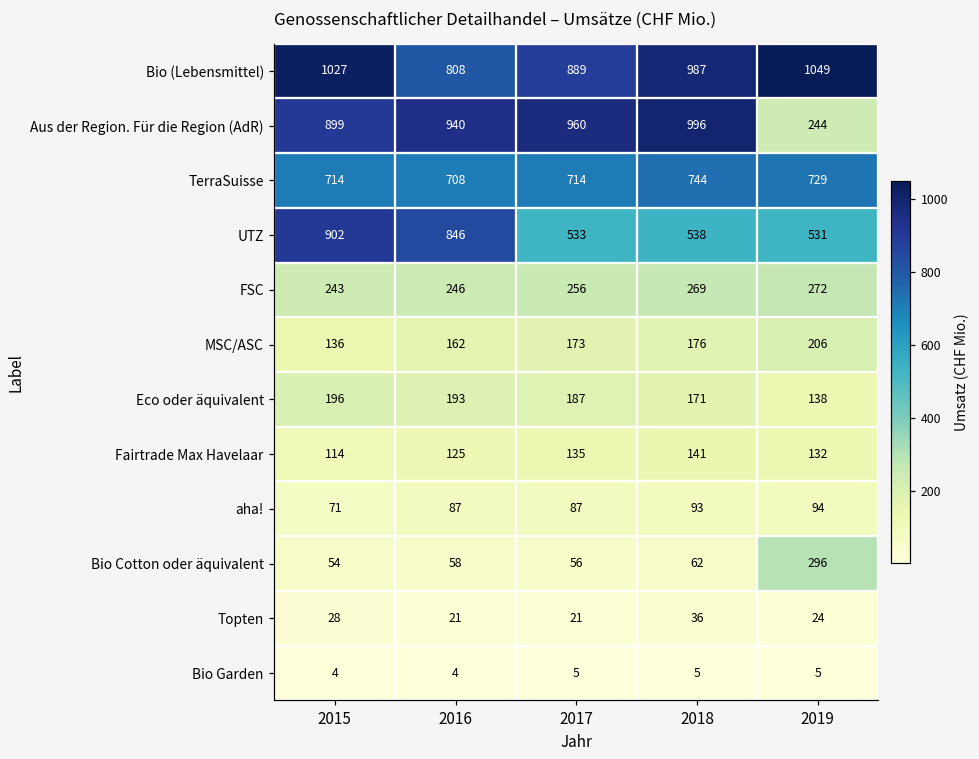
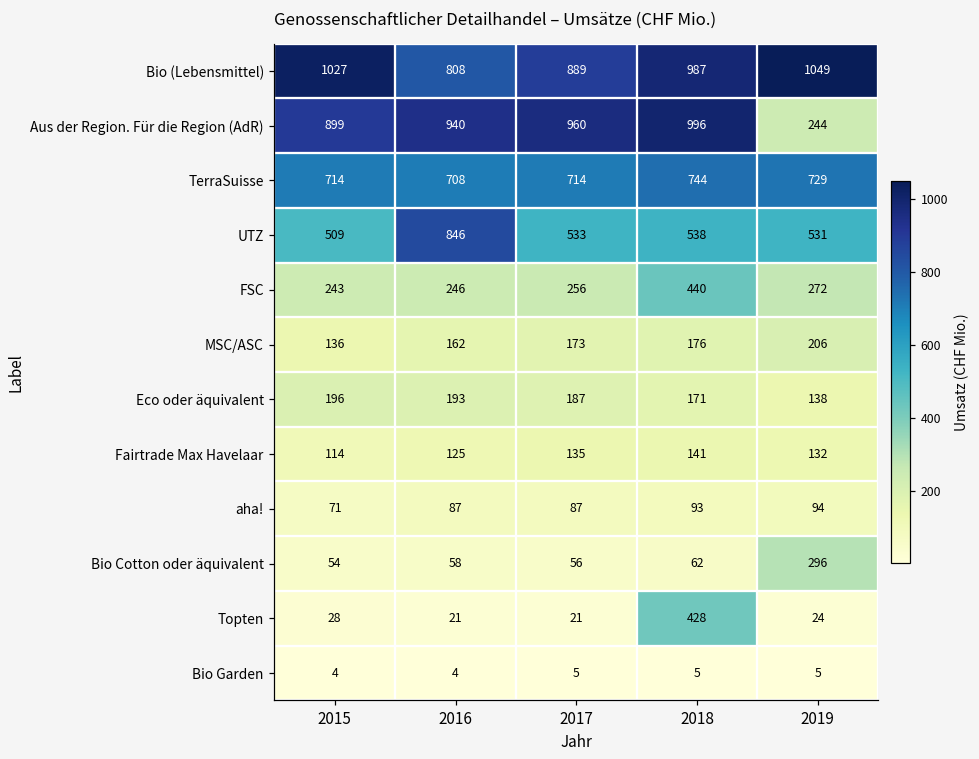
  {
    "Bio (Lebensmittel)": {
      "2015": 1027,
      "2016": 808,
      "2017": 889,
      "2018": 987,
      "2019": 1049
    },
    "Aus der Region. Für die Region (AdR)": {
      "2015": 899,
      "2016": 940,
      "2017": 960,
      "2018": 996,
      "2019": 244
    },
    "TerraSuisse": {
      "2015": 714,
      "2016": 708,
      "2017": 714,
      "2018": 744,
      "2019": 729
    },
    "UTZ": {
-     "2015": 902,
+     "2015": 509,
      "2016": 846,
      "2017": 533,
      "2018": 538,
      "2019": 531
    },
    "FSC": {
      "2015": 243,
      "2016": 246,
      "2017": 256,
-     "2018": 269,
+     "2018": 440,
      "2019": 272
    },
    "MSC/ASC": {
      "2015": 136,
      "2016": 162,
      "2017": 173,
      "2018": 176,
      "2019": 206
    },
    "Eco oder äquivalent": {
      "2015": 196,
      "2016": 193,
      "2017": 187,
      "2018": 171,
      "2019": 138
    },
    "Fairtrade Max Havelaar": {
      "2015": 114,
      "2016": 125,
      "2017": 135,
      "2018": 141,
      "2019": 132
    },
    "aha!": {
      "2015": 71,
      "2016": 87,
      "2017": 87,
      "2018": 93,
      "2019": 94
    },
    "Bio Cotton oder äquivalent": {
      "2015": 54,
      "2016": 58,
      "2017": 56,
      "2018": 62,
      "2019": 296
    },
    "Topten": {
      "2015": 28,
      "2016": 21,
      "2017": 21,
-     "2018": 36,
+     "2018": 428,
      "2019": 24
    },
    "Bio Garden": {
      "2015": 4,
      "2016": 4,
      "2017": 5,
      "2018": 5,
      "2019": 5
    }
  }
